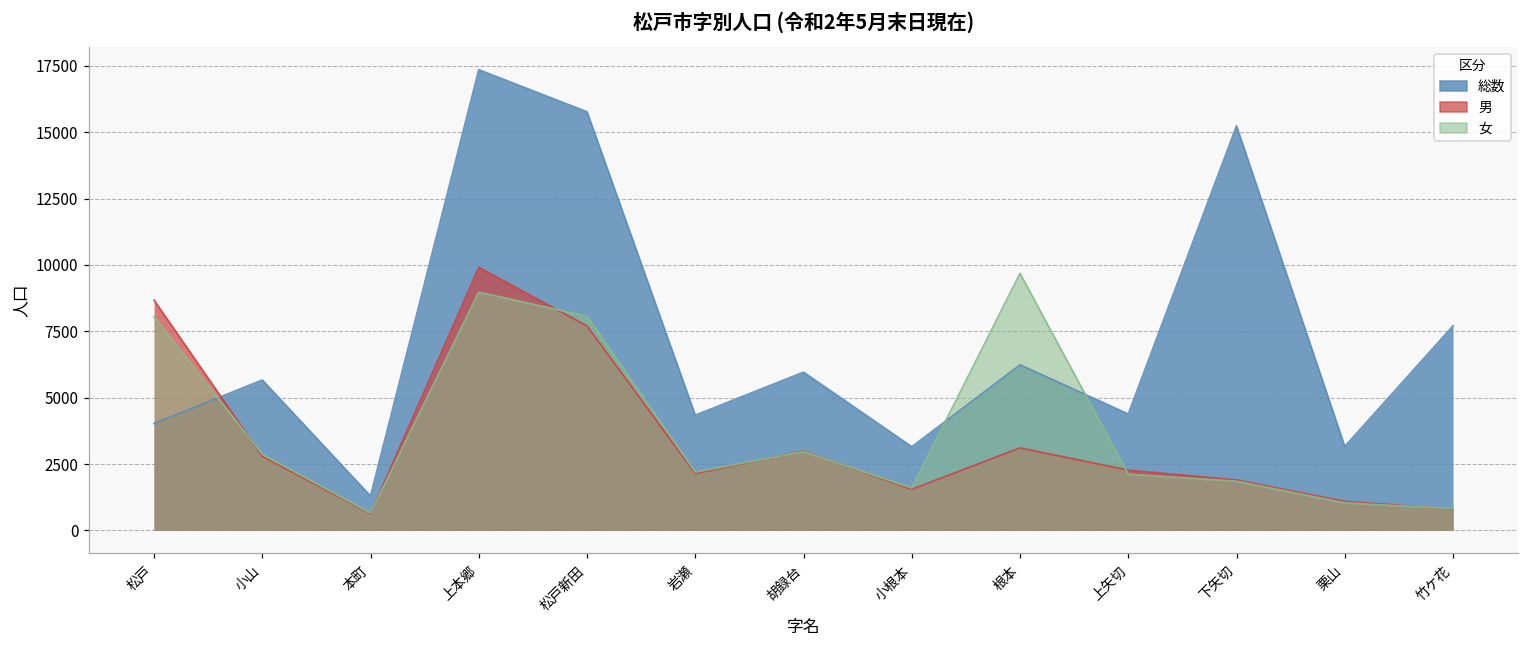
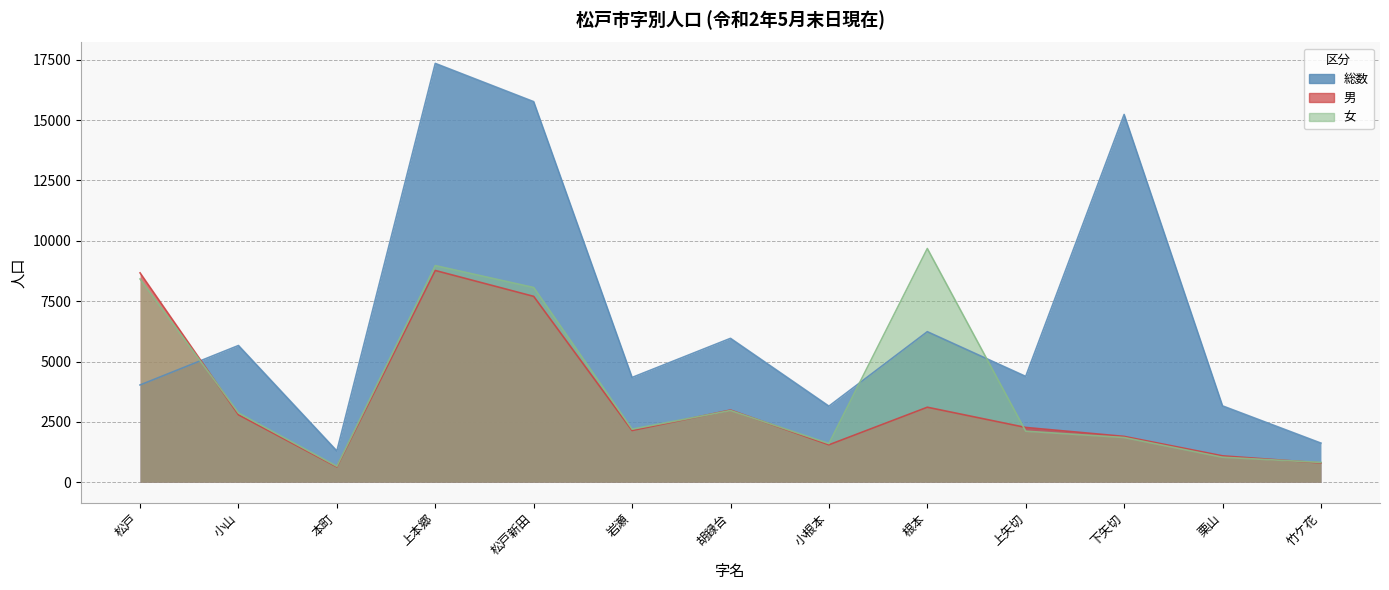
  {
    "総数": {
      "松戸": 4000,
      "小山": 5700,
      "本町": 1300,
      "上本郷": 17300,
      "松戸新田": 15800,
      "岩瀬": 4300,
      "胡録台": 6000,
      "小根本": 3200,
      "根本": 6200,
      "上矢切": 4400,
      "下矢切": 15200,
      "栗山": 3200,
-     "竹ケ花": 7700
+     "竹ケ花": 1600
    },
    "男": {
      "松戸": 8700,
-     "上本郷": 9900,
+     "上本郷": 8800,
      "松戸新田": 7700,
      "根本": 3100,
      "上矢切": 2300
    },
    "女": {
-     "松戸": 8000,
+     "松戸": 8400,
      "上本郷": 9000,
      "松戸新田": 8100,
      "根本": 9700,
      "上矢切": 2100
    }
  }
